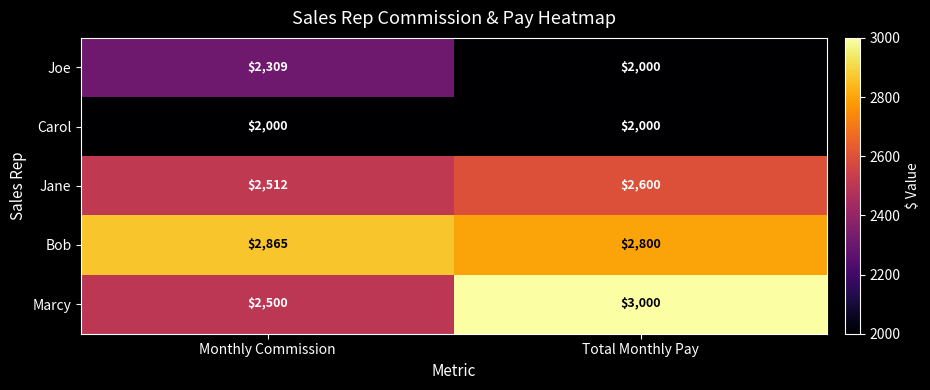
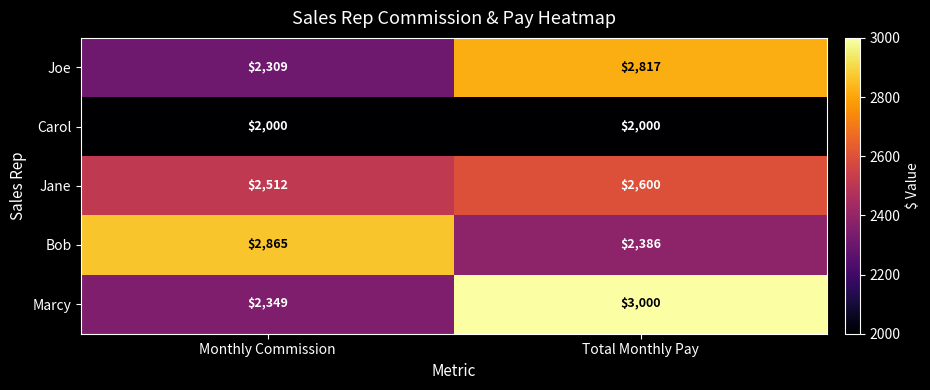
  {
    "Joe": {
      "Monthly Commission": "$2,309",
-     "Total Monthly Pay": "$2,000"
+     "Total Monthly Pay": "$2,817"
    },
    "Carol": {
      "Monthly Commission": "$2,000",
      "Total Monthly Pay": "$2,000"
    },
    "Jane": {
      "Monthly Commission": "$2,512",
      "Total Monthly Pay": "$2,600"
    },
    "Bob": {
      "Monthly Commission": "$2,865",
-     "Total Monthly Pay": "$2,800"
+     "Total Monthly Pay": "$2,386"
    },
    "Marcy": {
-     "Monthly Commission": "$2,500",
+     "Monthly Commission": "$2,349",
      "Total Monthly Pay": "$3,000"
    }
  }
